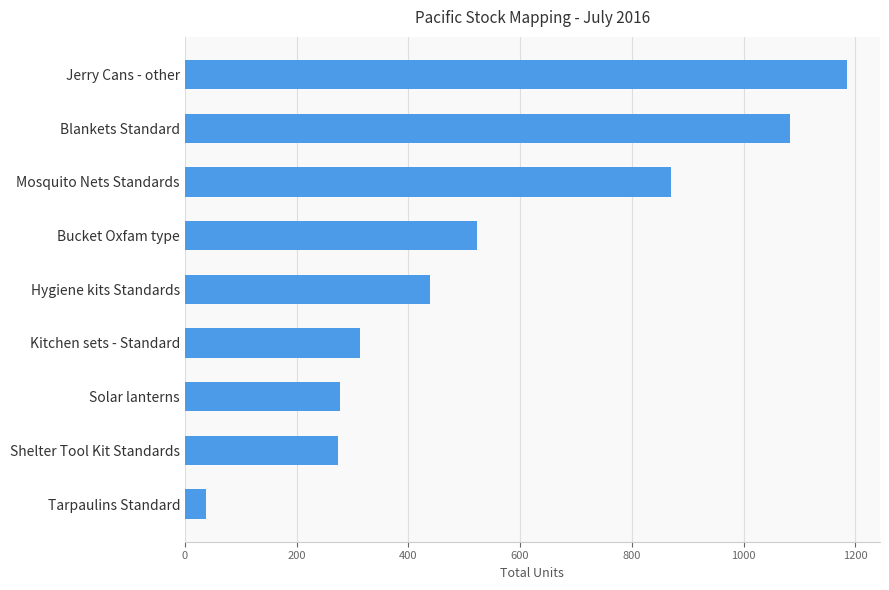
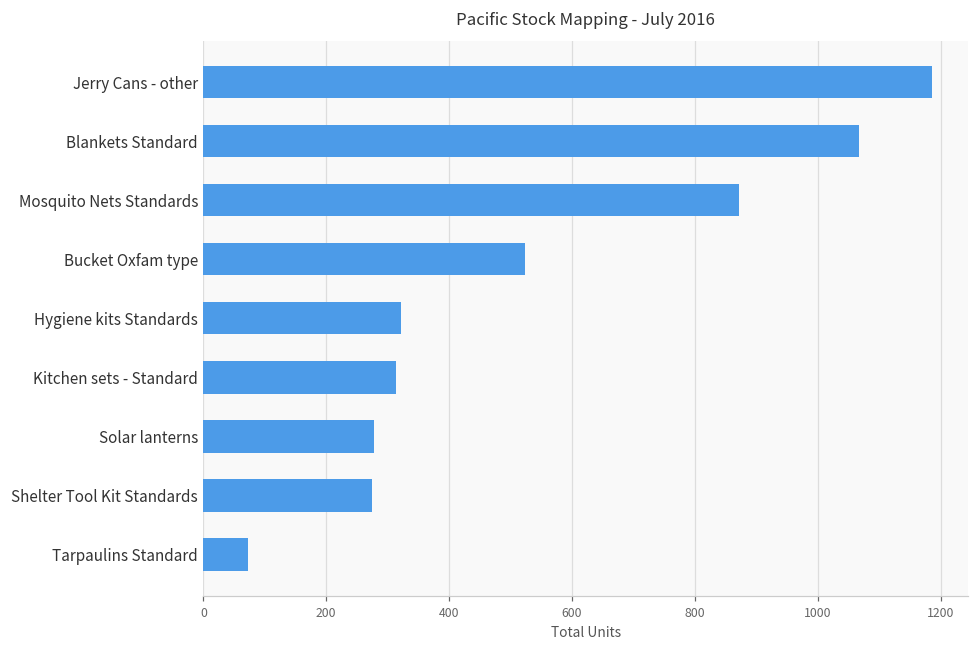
  {
    "Jerry Cans - other": 1190,
-   "Blankets Standard": 1080,
+   "Blankets Standard": 1070,
    "Mosquito Nets Standards": 870,
    "Bucket Oxfam type": 520,
-   "Hygiene kits Standards": 440,
+   "Hygiene kits Standards": 320,
    "Kitchen sets - Standard": 310,
    "Solar lanterns": 280,
    "Shelter Tool Kit Standards": 280,
-   "Tarpaulins Standard": 40
+   "Tarpaulins Standard": 70
  }
